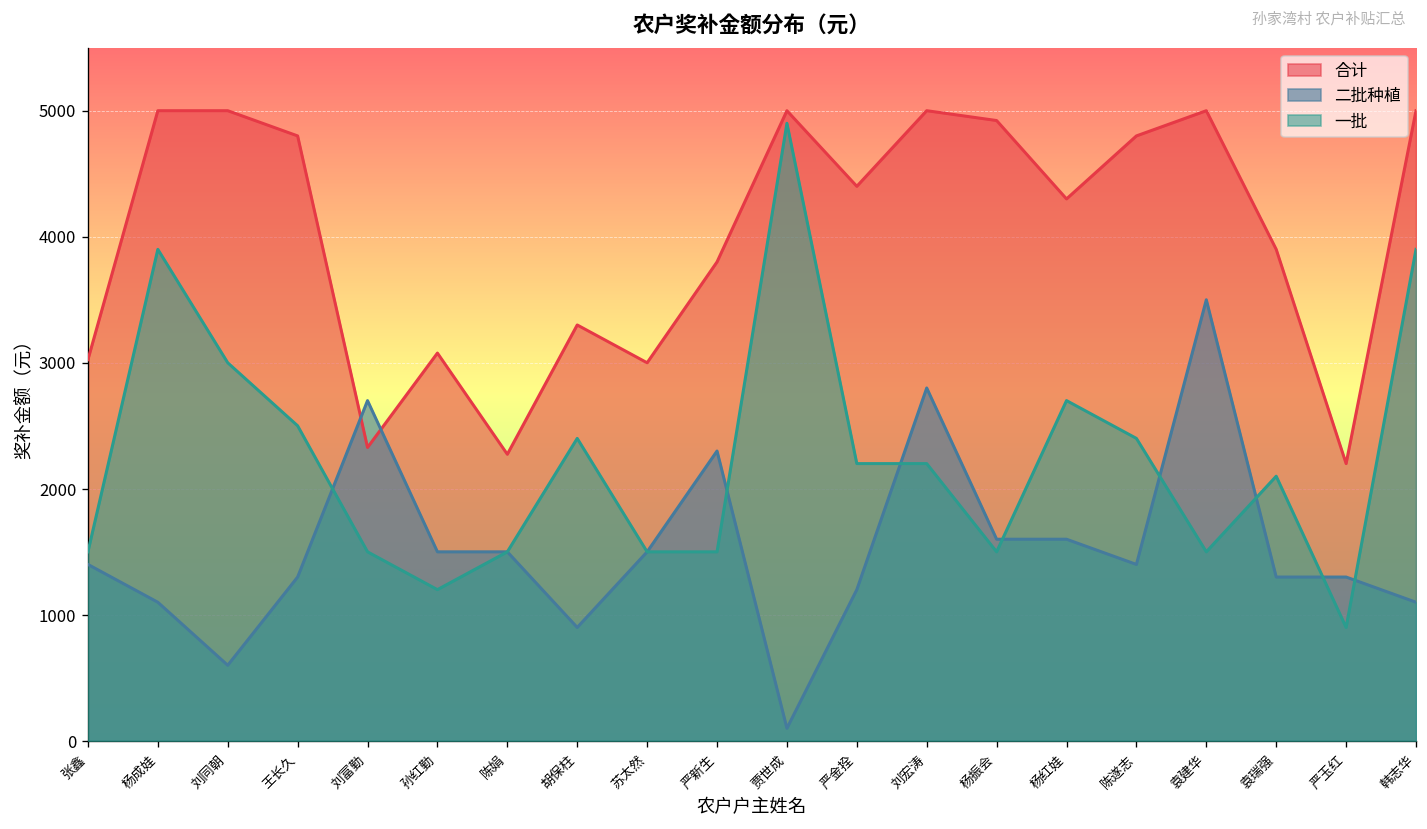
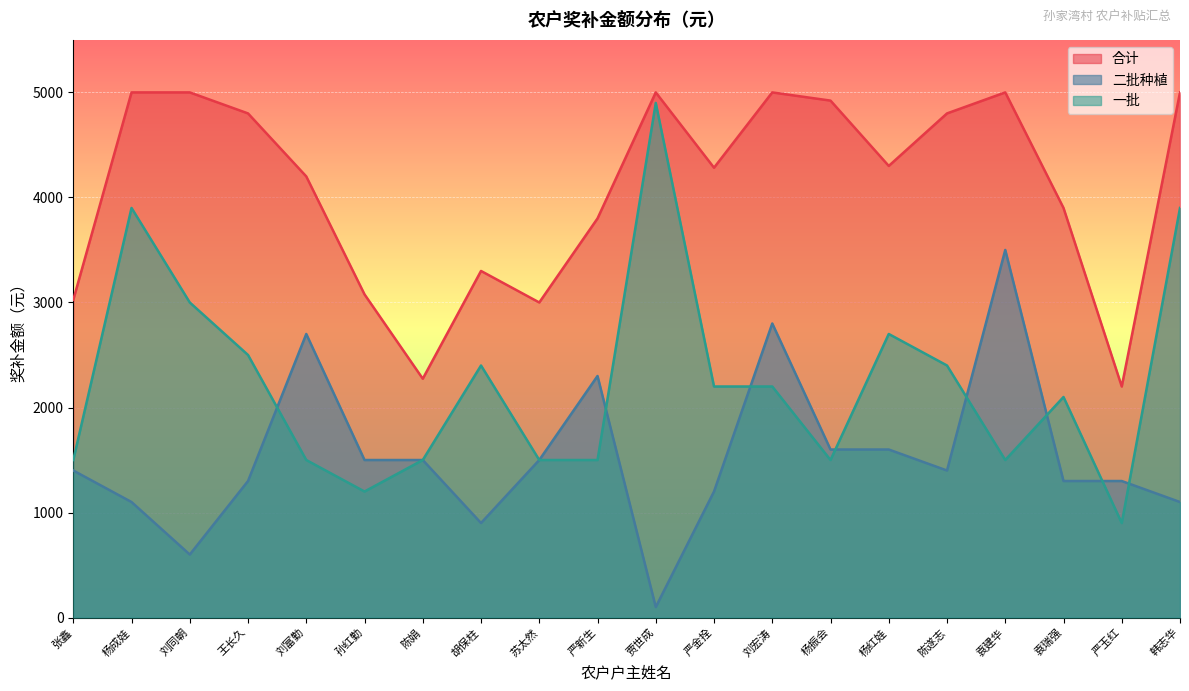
  {
    "合计": {
      "张鑫": 3030,
      "杨成娃": 5000,
      "刘同朝": 5000,
      "王长久": 4800,
-     "刘富勤": 2330,
+     "刘富勤": 4200,
      "孙红勤": 3080,
      "陈娟": 2270,
      "胡保柱": 3300,
      "苏太然": 3000,
      "严新生": 3800,
      "贾世成": 5000,
-     "严金拴": 4400,
+     "严金拴": 4280,
      "刘宏涛": 5000,
      "杨振会": 4920,
      "杨红娃": 4300,
      "陈遂志": 4800,
      "袁建华": 5000,
      "袁瑞强": 3900,
      "严玉红": 2200,
      "韩志华": 5000
    }
  }
